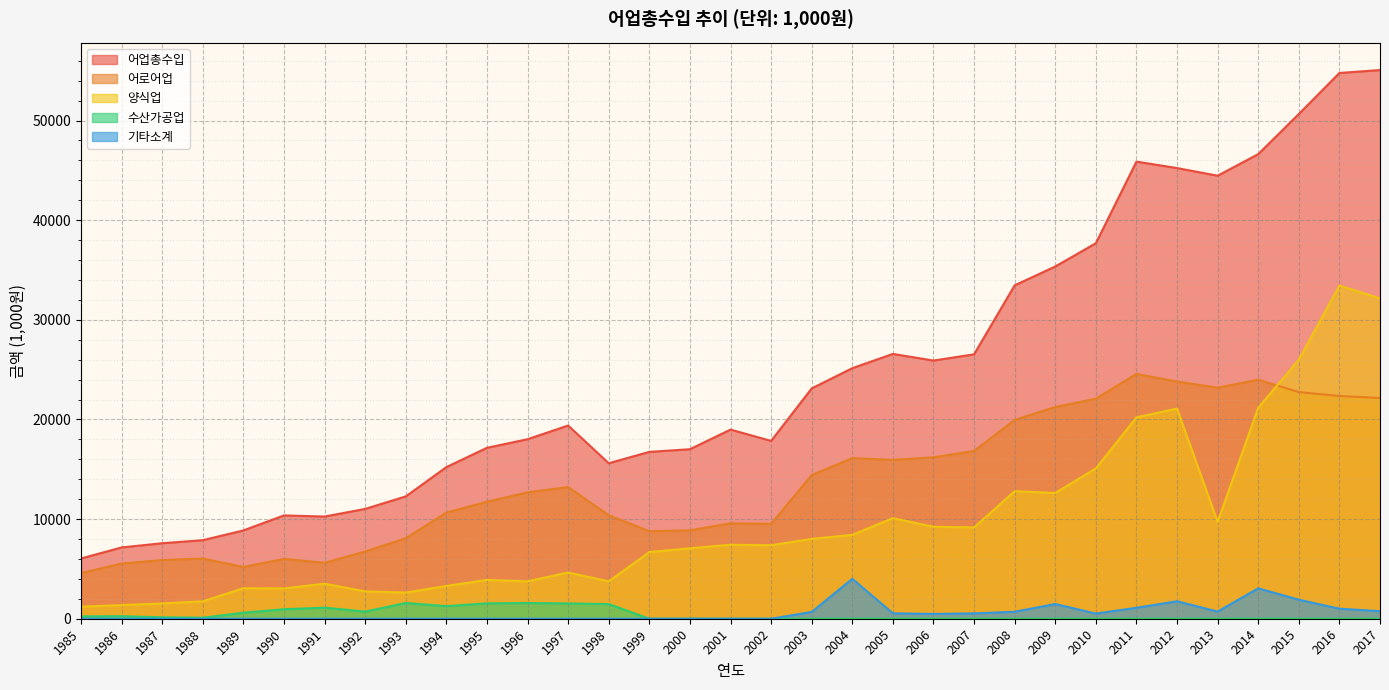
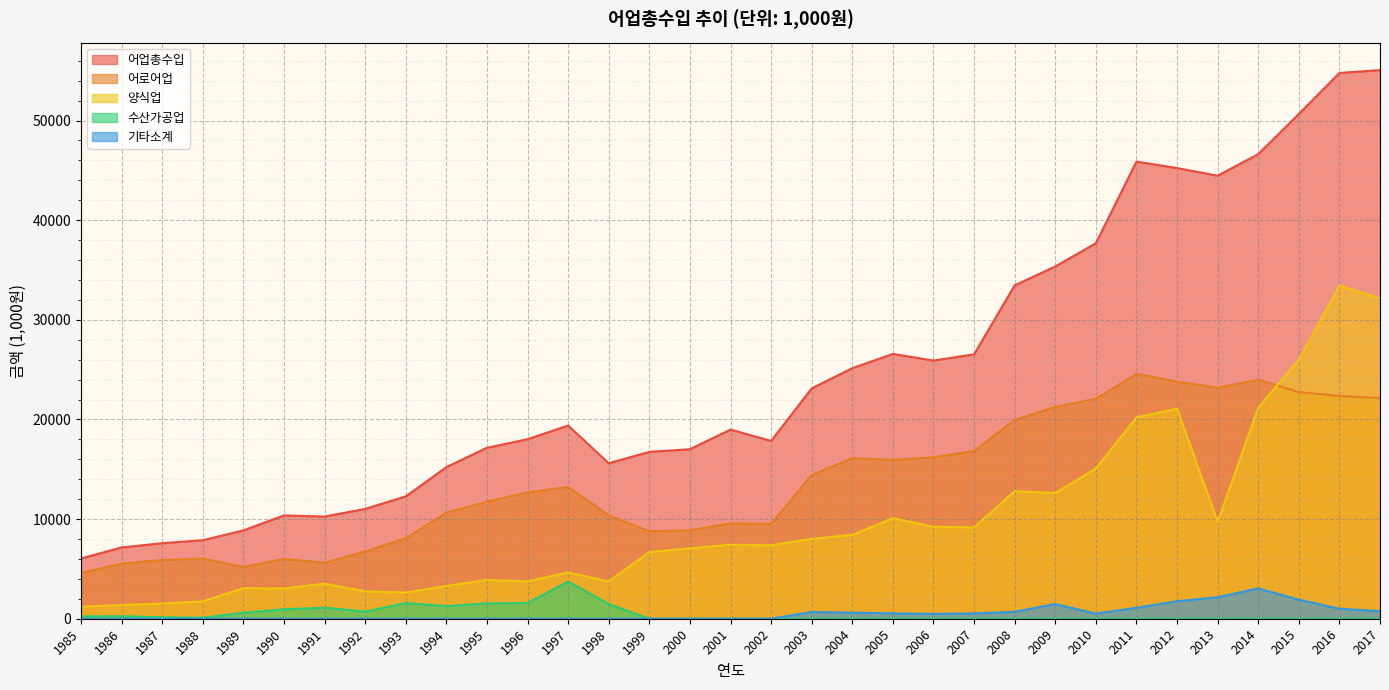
  {
    "양식업": {
      "1985": 1000,
      "1986": 1000,
      "1987": 2000,
      "1988": 2000,
      "1989": 3000,
      "1990": 3000,
      "1991": 4000,
      "1992": 3000,
      "1993": 3000,
      "1994": 3000,
      "1995": 4000,
      "1996": 4000,
      "1997": 5000,
      "1998": 4000,
      "1999": 7000,
      "2000": 7000,
      "2001": 7000,
      "2002": 7000,
      "2003": 8000,
      "2004": 8000,
      "2005": 10000,
      "2006": 9000,
      "2007": 9000,
      "2008": 13000,
      "2009": 13000,
      "2010": 15000,
      "2011": 20000,
      "2012": 21000,
      "2013": 10000,
      "2014": 21000,
      "2015": 26000,
      "2016": 33000,
      "2017": 32000
    },
    "수산가공업": {
      "1989": 1000,
      "1990": 1000,
      "1991": 1000,
      "1992": 1000,
      "1993": 2000,
      "1994": 1000,
      "1995": 2000,
      "1996": 2000,
-     "1997": 2000,
+     "1997": 4000,
      "1998": 1000,
      "2003": 0,
      "2004": 0,
      "2005": 0,
      "2006": 0,
      "2007": 0,
      "2008": 0,
      "2009": 0,
      "2010": 0,
      "2011": 0,
      "2012": 0,
      "2013": 0,
      "2014": 0,
      "2015": 0,
      "2016": 0,
      "2017": 0
    },
    "기타소계": {
      "1989": 0,
      "1990": 0,
      "1991": 0,
      "1992": 0,
      "1993": 0,
      "1994": 0,
      "1995": 0,
      "1996": 0,
      "1997": 0,
      "1998": 0,
      "2003": 1000,
-     "2004": 4000,
+     "2004": 1000,
      "2005": 1000,
      "2006": 0,
      "2007": 1000,
      "2008": 1000,
      "2009": 1000,
      "2010": 1000,
      "2011": 1000,
      "2012": 2000,
-     "2013": 1000,
+     "2013": 2000,
      "2014": 3000,
      "2015": 2000,
      "2016": 1000,
      "2017": 1000
    }
  }
